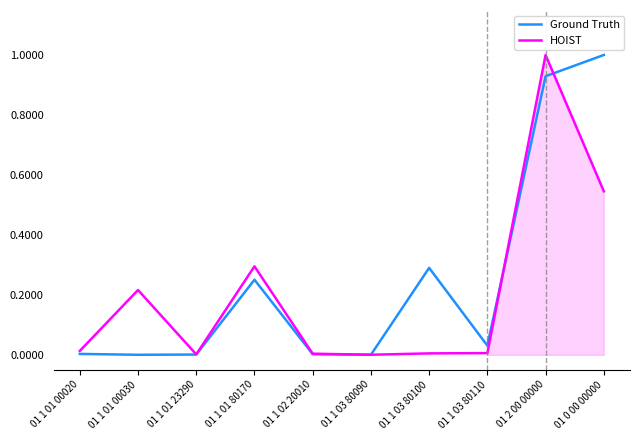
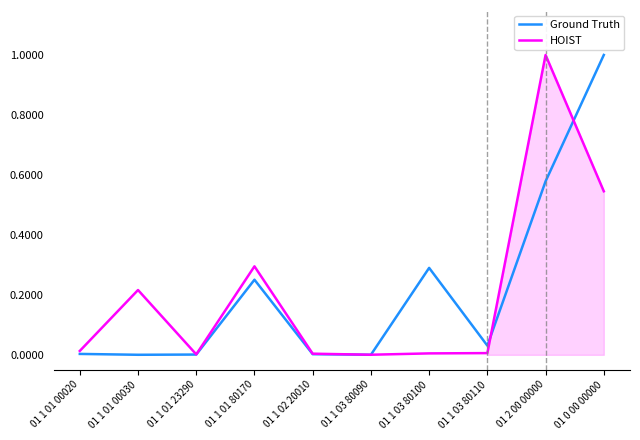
  {
    "Ground Truth": {
      "01 1 01 00020": 0.00,
      "01 1 01 00030": 0.00,
      "01 1 01 80170": 0.25,
      "01 1 03 80100": 0.29,
      "01 1 03 80110": 0.03,
-     "01 2 00 00000": 0.93,
+     "01 2 00 00000": 0.58,
      "01 0 00 00000": 1.00
    }
  }
